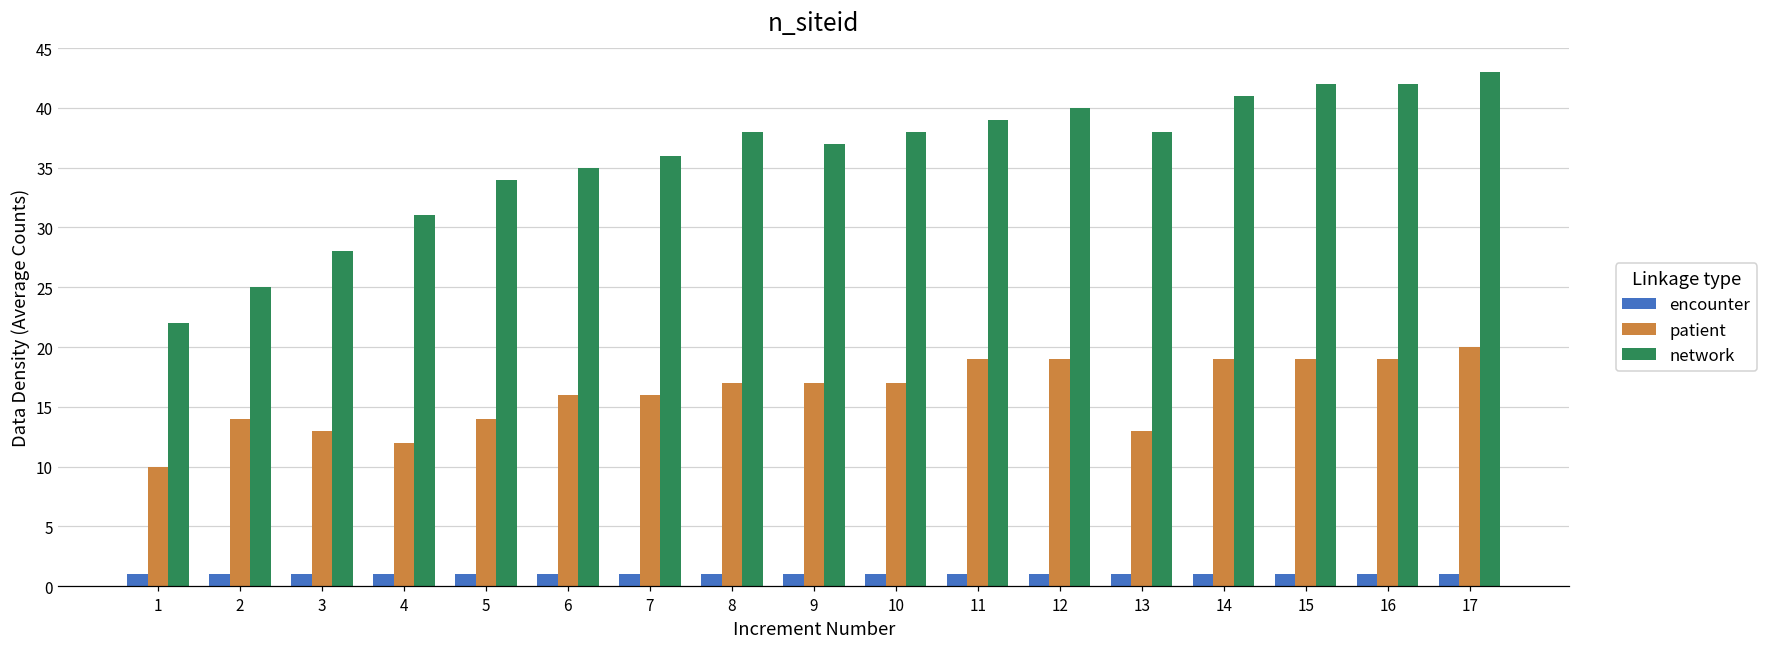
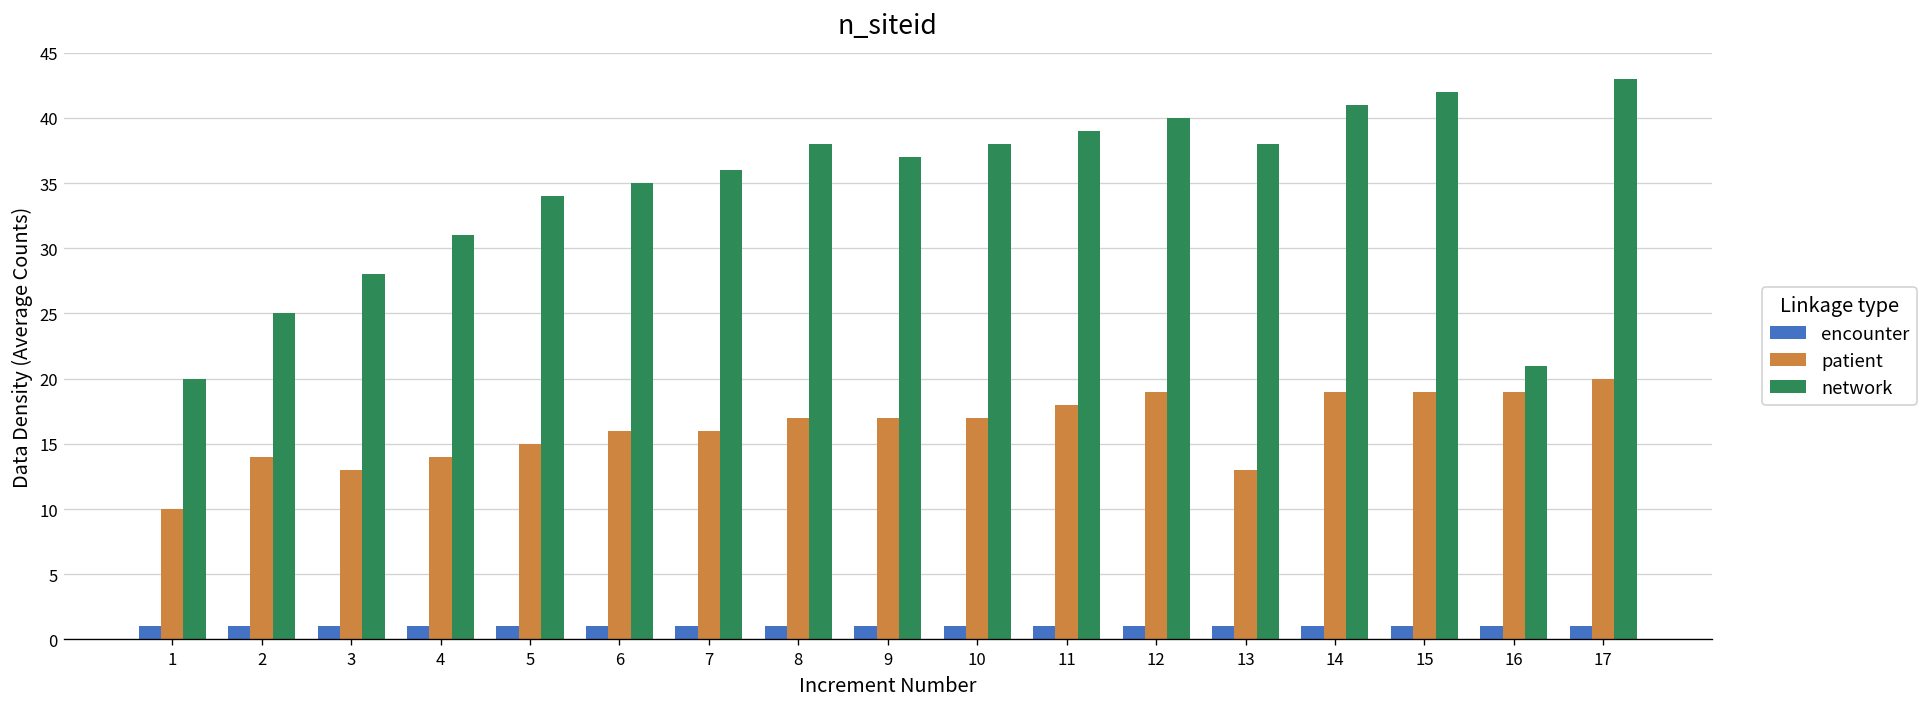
  {
    "encounter": {
      "1": 1,
      "2": 1,
      "3": 1,
      "4": 1,
      "5": 1,
      "6": 1,
      "7": 1,
      "8": 1,
      "9": 1,
      "10": 1,
      "11": 1,
      "12": 1,
      "13": 1,
      "14": 1,
      "15": 1,
      "16": 1,
      "17": 1
    },
    "patient": {
      "1": 10,
      "2": 14,
      "3": 13,
-     "4": 12,
-     "5": 14,
+     "4": 14,
+     "5": 15,
      "6": 16,
      "7": 16,
      "8": 17,
      "9": 17,
      "10": 17,
-     "11": 19,
+     "11": 18,
      "12": 19,
      "13": 13,
      "14": 19,
      "15": 19,
      "16": 19,
      "17": 20
    },
    "network": {
-     "1": 22,
+     "1": 20,
      "2": 25,
      "3": 28,
      "4": 31,
      "5": 34,
      "6": 35,
      "7": 36,
      "8": 38,
      "9": 37,
      "10": 38,
      "11": 39,
      "12": 40,
      "13": 38,
      "14": 41,
      "15": 42,
-     "16": 42,
+     "16": 21,
      "17": 43
    }
  }
